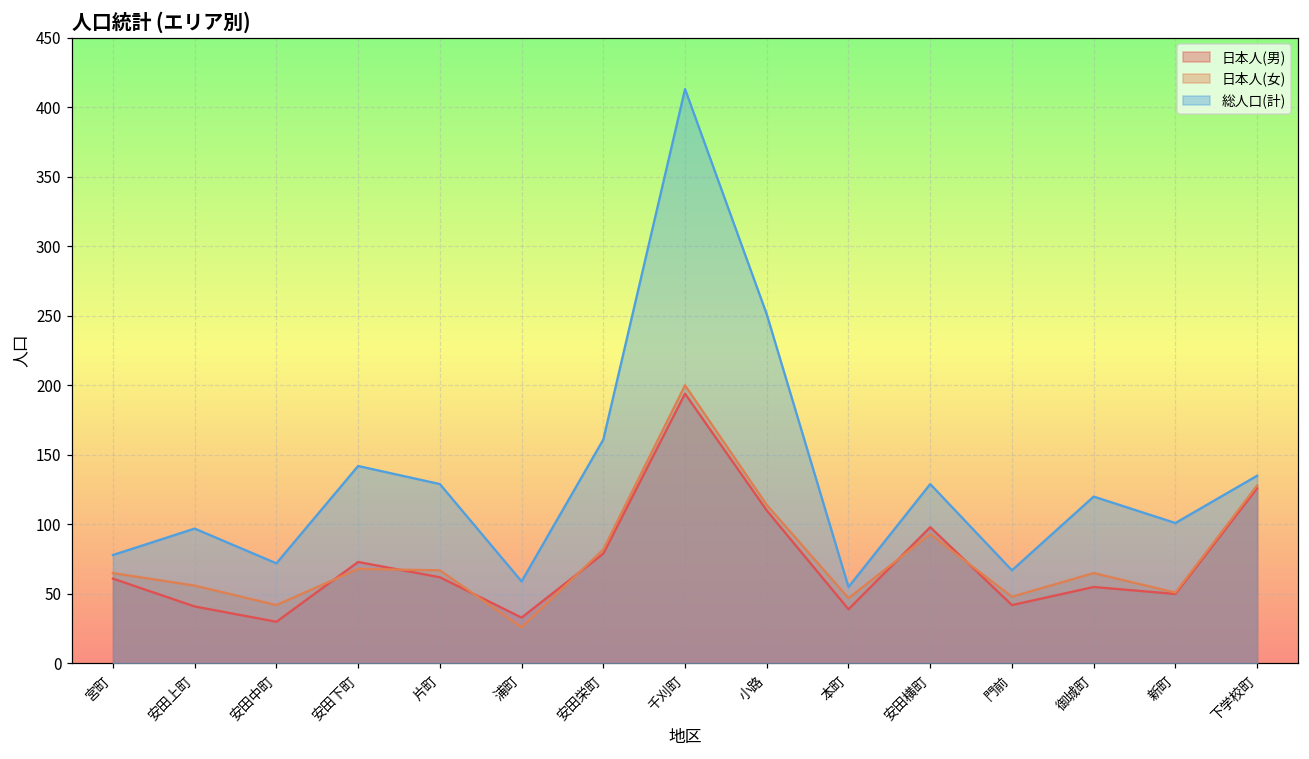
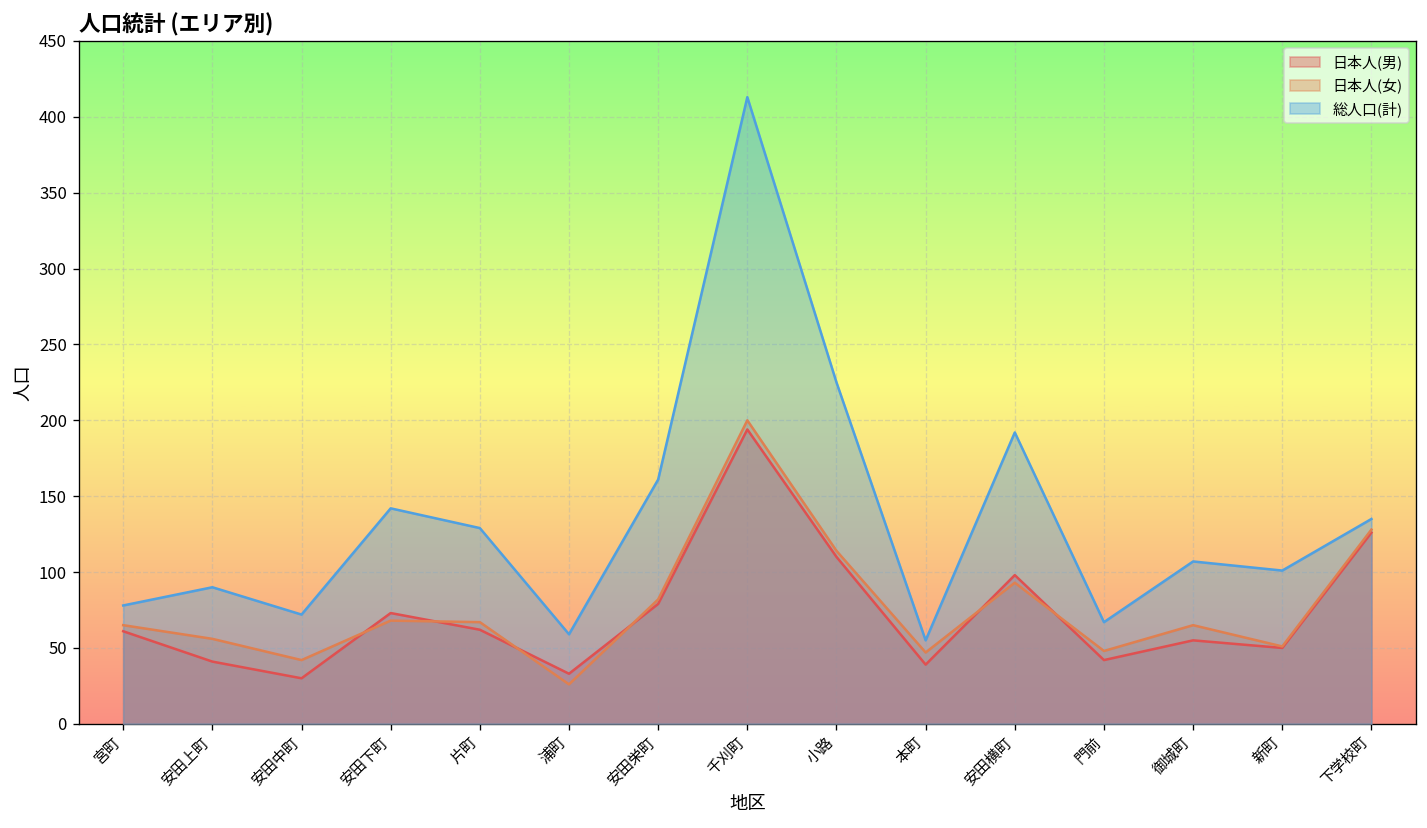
  {
    "総人口(計)": {
      "宮町": 78,
-     "安田上町": 97,
+     "安田上町": 90,
      "安田中町": 72,
      "安田下町": 142,
      "片町": 129,
      "浦町": 59,
      "安田栄町": 161,
      "千刈町": 413,
-     "小路": 251,
+     "小路": 225,
      "本町": 55,
-     "安田横町": 129,
+     "安田横町": 192,
      "門前": 67,
-     "御城町": 120,
+     "御城町": 107,
      "新町": 101,
      "下学校町": 135
    }
  }
